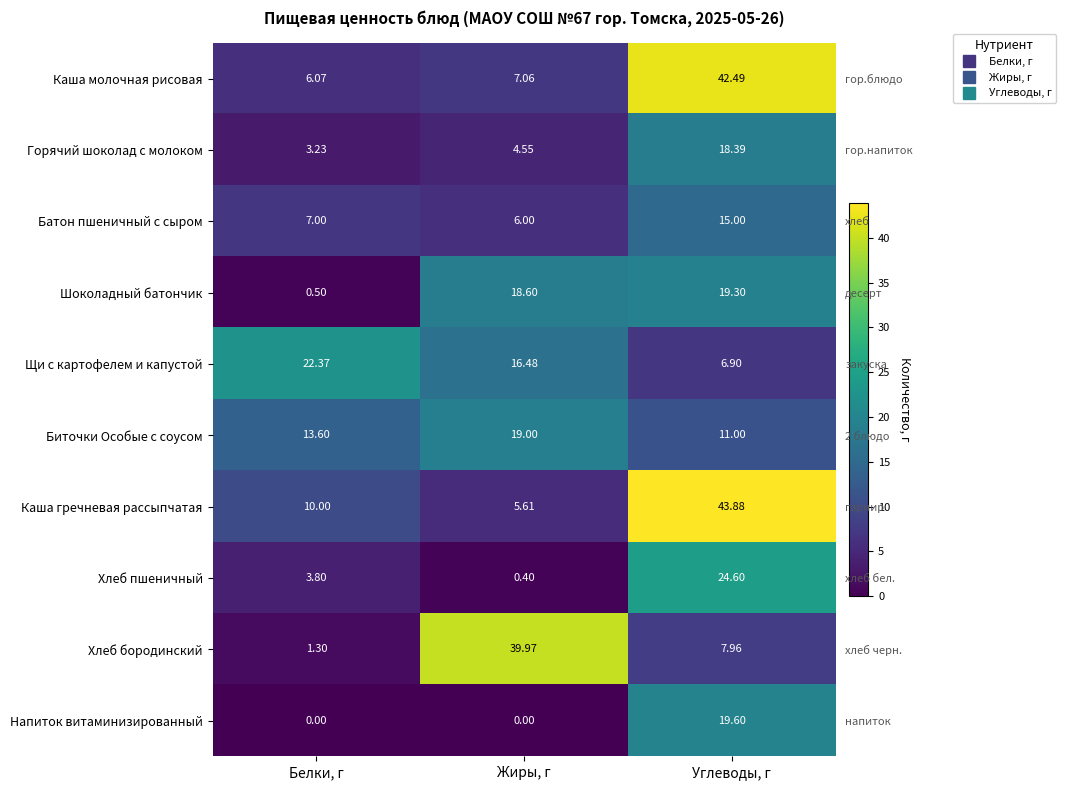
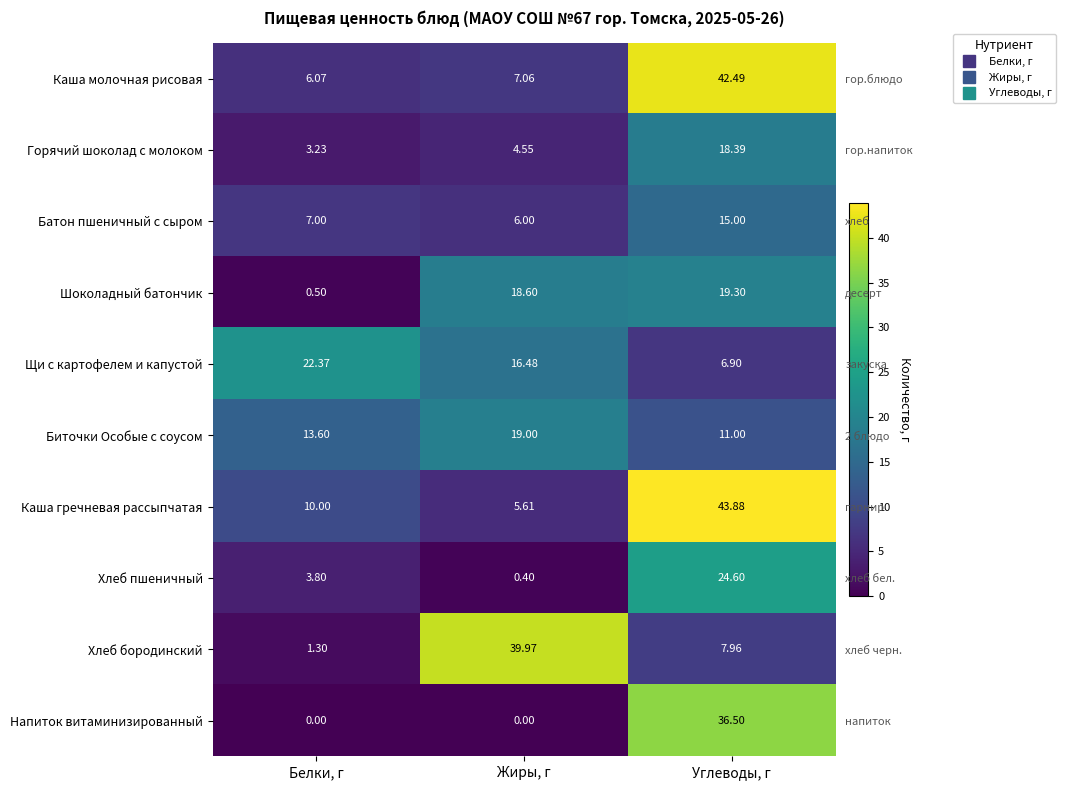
  {
    "Каша молочная рисовая": {
      "Белки, г": 6.07,
      "Жиры, г": 7.06,
      "Углеводы, г": 42.49
    },
    "Горячий шоколад с молоком": {
      "Белки, г": 3.23,
      "Жиры, г": 4.55,
      "Углеводы, г": 18.39
    },
    "Батон пшеничный с сыром": {
      "Белки, г": 7.00,
      "Жиры, г": 6.00,
      "Углеводы, г": 15.00
    },
    "Шоколадный батончик": {
      "Белки, г": 0.50,
      "Жиры, г": 18.60,
      "Углеводы, г": 19.30
    },
    "Щи с картофелем и капустой": {
      "Белки, г": 22.37,
      "Жиры, г": 16.48,
      "Углеводы, г": 6.90
    },
    "Биточки Особые с соусом": {
      "Белки, г": 13.60,
      "Жиры, г": 19.00,
      "Углеводы, г": 11.00
    },
    "Каша гречневая рассыпчатая": {
      "Белки, г": 10.00,
      "Жиры, г": 5.61,
      "Углеводы, г": 43.88
    },
    "Хлеб пшеничный": {
      "Белки, г": 3.80,
      "Жиры, г": 0.40,
      "Углеводы, г": 24.60
    },
    "Хлеб бородинский": {
      "Белки, г": 1.30,
      "Жиры, г": 39.97,
      "Углеводы, г": 7.96
    },
    "Напиток витаминизированный": {
      "Белки, г": 0.00,
      "Жиры, г": 0.00,
-     "Углеводы, г": 19.60
+     "Углеводы, г": 36.50
    }
  }
